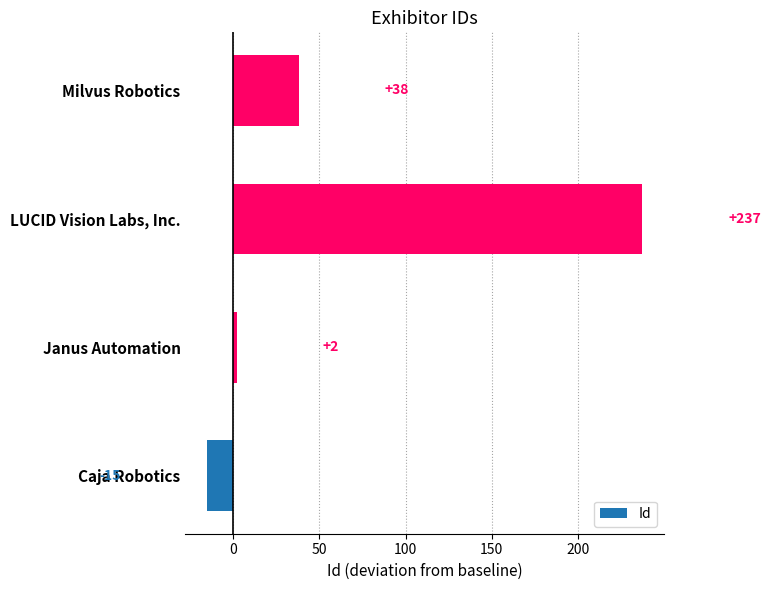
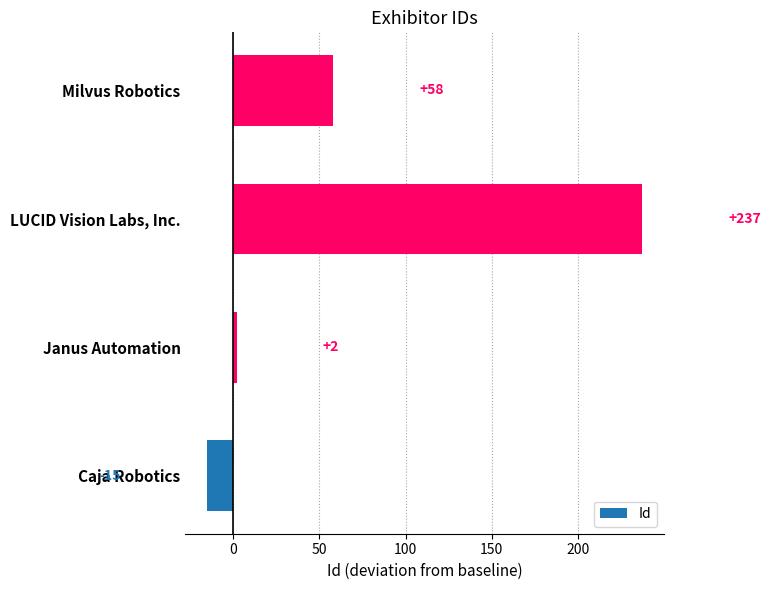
  {
-   "Milvus Robotics": "+38"
+   "Milvus Robotics": "+58"
  }
